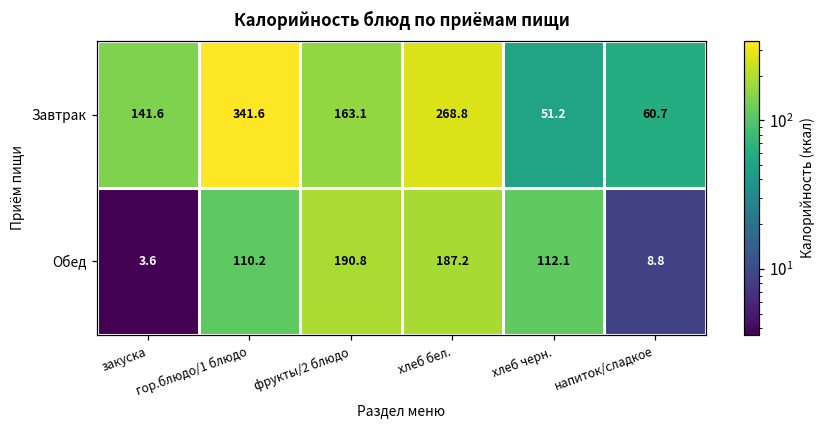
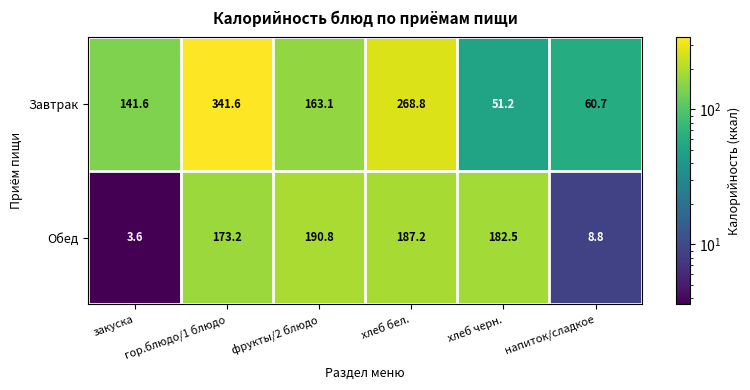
  {
    "Завтрак": {
      "закуска": 141.6,
      "гор.блюдо/1 блюдо": 341.6,
      "фрукты/2 блюдо": 163.1,
      "хлеб бел.": 268.8,
      "хлеб черн.": 51.2,
      "напиток/сладкое": 60.7
    },
    "Обед": {
      "закуска": 3.6,
-     "гор.блюдо/1 блюдо": 110.2,
+     "гор.блюдо/1 блюдо": 173.2,
      "фрукты/2 блюдо": 190.8,
      "хлеб бел.": 187.2,
-     "хлеб черн.": 112.1,
+     "хлеб черн.": 182.5,
      "напиток/сладкое": 8.8
    }
  }
